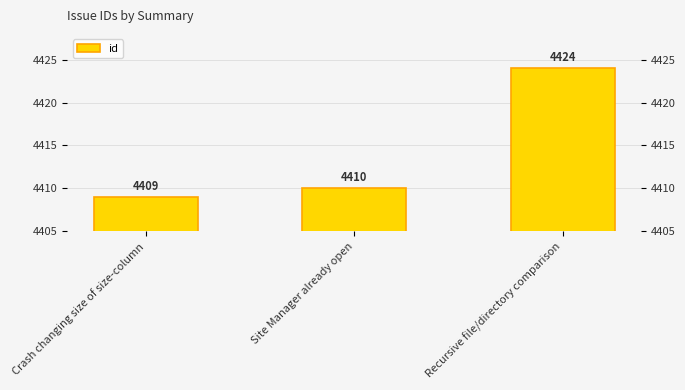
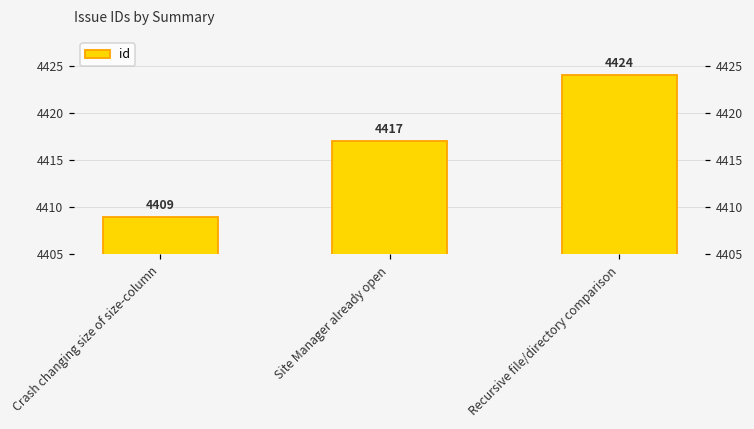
  {
    "Crash changing size of size-column": 4409,
-   "Site Manager already open": 4410,
+   "Site Manager already open": 4417,
    "Recursive file/directory comparison": 4424
  }
